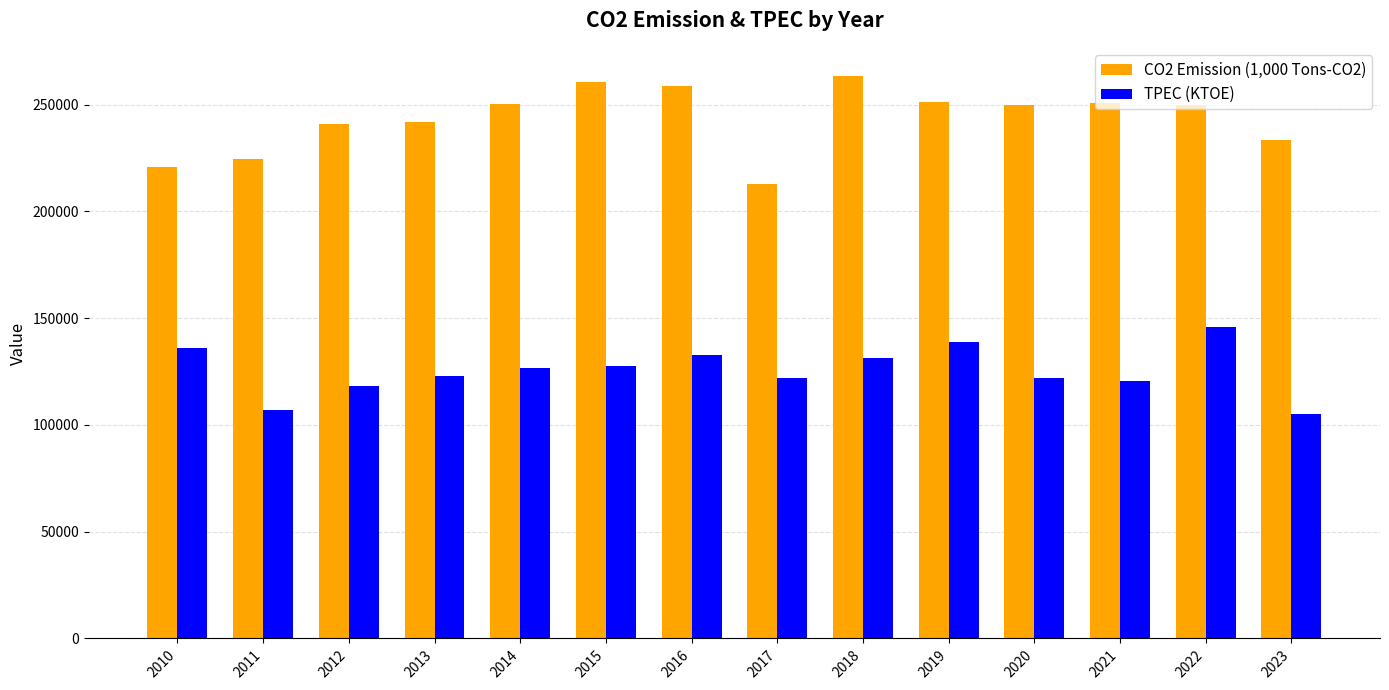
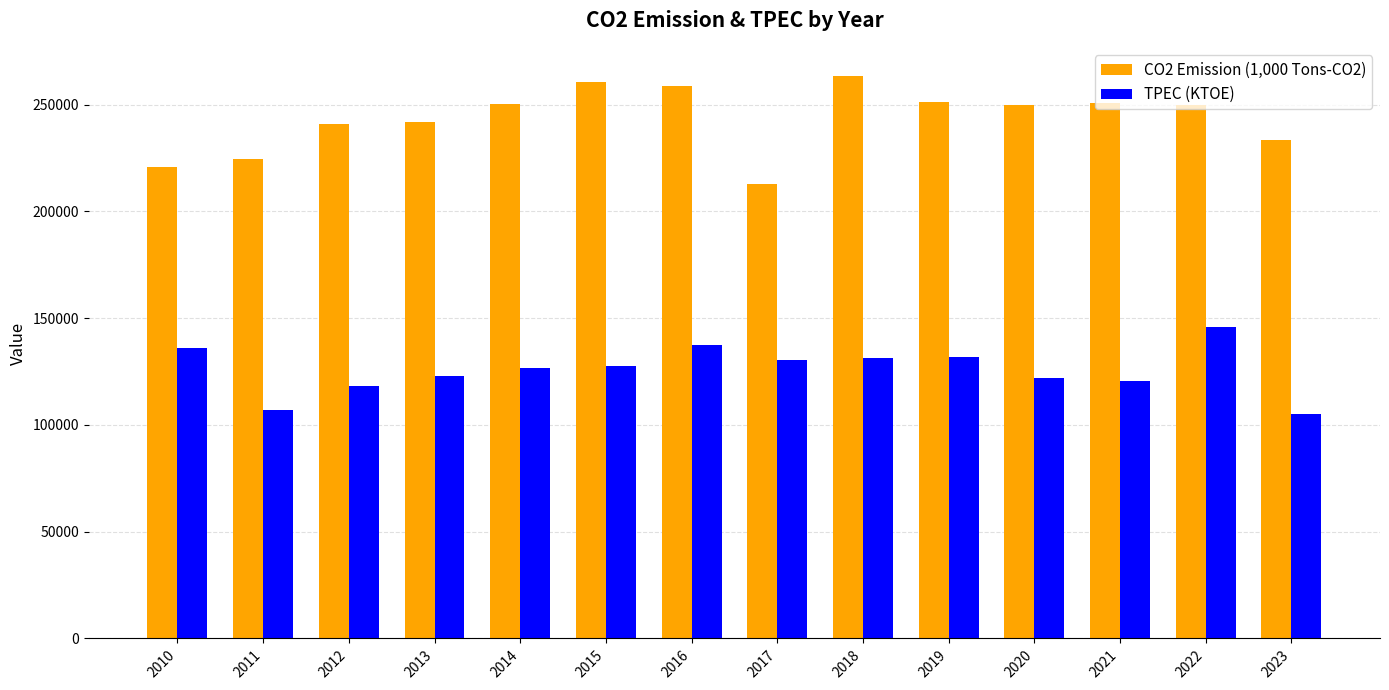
  {
    "CO2 Emission (1,000 Tons-CO2)": {
      "2010": 221000,
      "2011": 224000,
      "2012": 241000,
      "2013": 242000,
      "2014": 250000,
      "2015": 261000,
      "2016": 259000,
      "2017": 213000,
      "2018": 263000,
      "2019": 251000,
      "2020": 250000,
      "2023": 234000
    },
    "TPEC (KTOE)": {
      "2010": 136000,
      "2011": 107000,
      "2012": 118000,
      "2013": 123000,
      "2014": 127000,
      "2015": 128000,
-     "2016": 133000,
-     "2017": 122000,
+     "2016": 137000,
+     "2017": 130000,
      "2018": 132000,
-     "2019": 139000,
+     "2019": 132000,
      "2020": 122000,
      "2021": 120000,
      "2022": 146000,
      "2023": 105000
    }
  }
